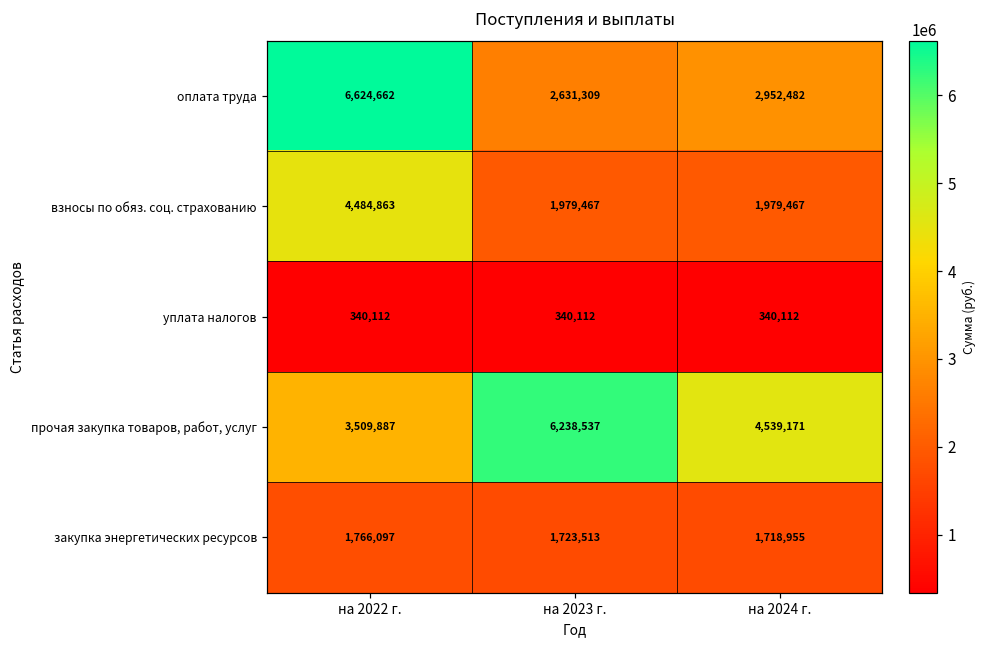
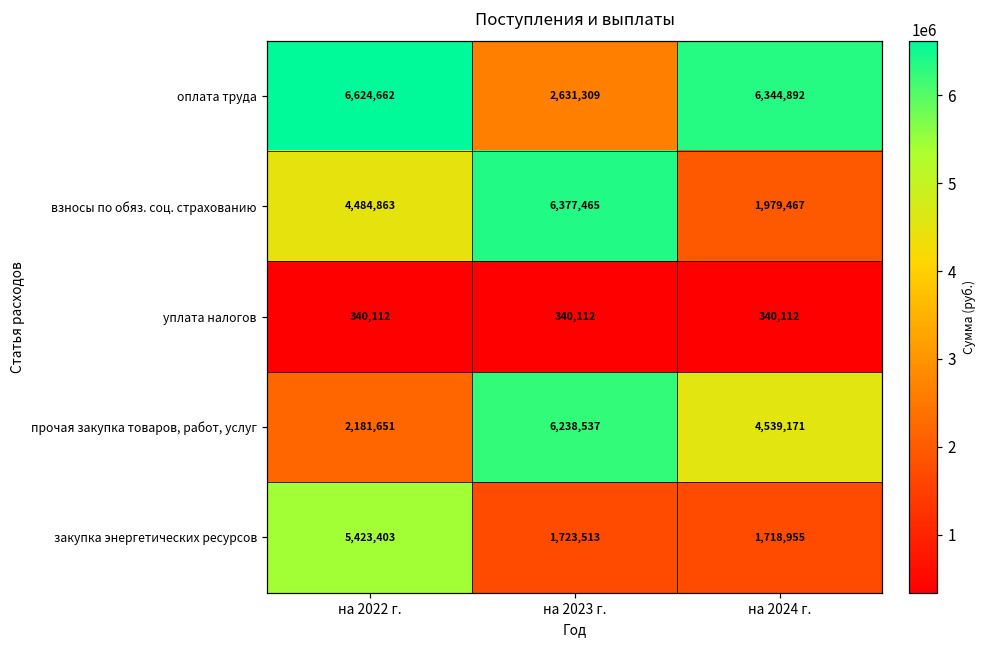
  {
    "оплата труда": {
      "на 2022 г.": "6,624,662",
      "на 2023 г.": "2,631,309",
-     "на 2024 г.": "2,952,482"
+     "на 2024 г.": "6,344,892"
    },
    "взносы по обяз. соц. страхованию": {
      "на 2022 г.": "4,484,863",
-     "на 2023 г.": "1,979,467",
+     "на 2023 г.": "6,377,465",
      "на 2024 г.": "1,979,467"
    },
    "уплата налогов": {
      "на 2022 г.": "340,112",
      "на 2023 г.": "340,112",
      "на 2024 г.": "340,112"
    },
    "прочая закупка товаров, работ, услуг": {
-     "на 2022 г.": "3,509,887",
+     "на 2022 г.": "2,181,651",
      "на 2023 г.": "6,238,537",
      "на 2024 г.": "4,539,171"
    },
    "закупка энергетических ресурсов": {
-     "на 2022 г.": "1,766,097",
+     "на 2022 г.": "5,423,403",
      "на 2023 г.": "1,723,513",
      "на 2024 г.": "1,718,955"
    }
  }
